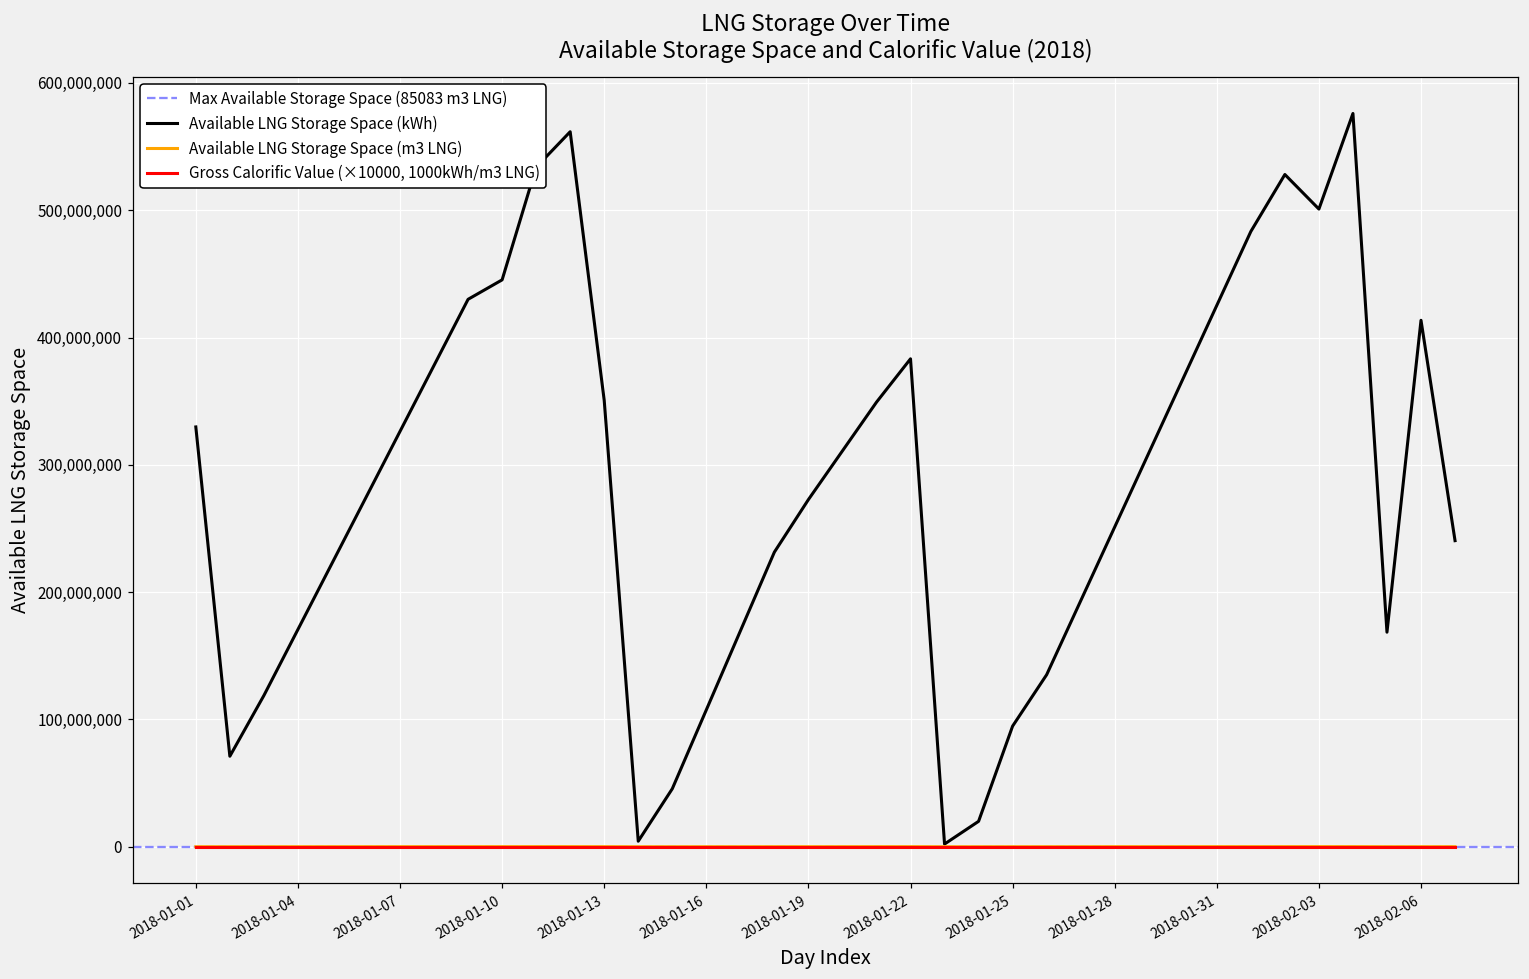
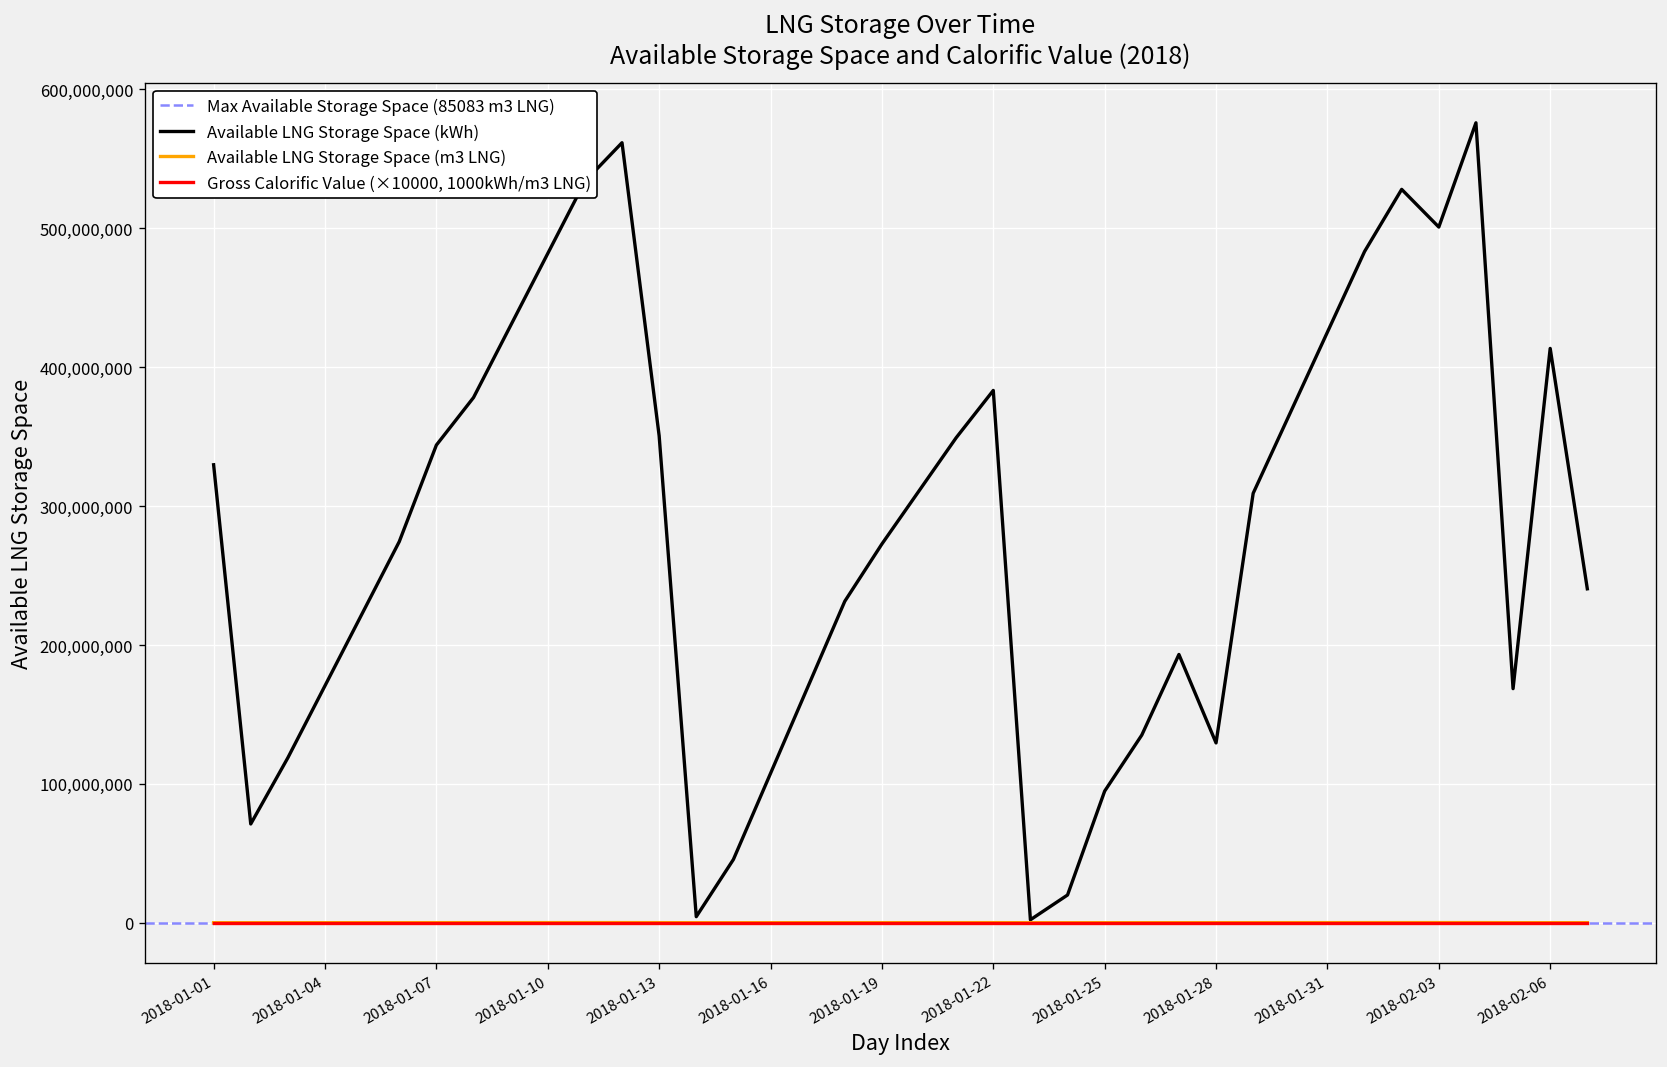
  {
    "Available LNG Storage Space (kWh)": {
      "2018-01-01": "330,000,000",
      "2018-01-04": "171,000,000",
-     "2018-01-07": "326,000,000",
-     "2018-01-10": "445,000,000",
+     "2018-01-07": "344,000,000",
+     "2018-01-10": "482,000,000",
      "2018-01-13": "351,000,000",
      "2018-01-16": "108,000,000",
      "2018-01-19": "273,000,000",
      "2018-01-22": "383,000,000",
      "2018-01-25": "95,000,000",
-     "2018-01-28": "251,000,000",
+     "2018-01-28": "129,000,000",
      "2018-01-31": "425,000,000",
      "2018-02-03": "501,000,000",
      "2018-02-06": "414,000,000"
    },
    "Gross Calorific Value (×10000, 1000kWh/m3 LNG)": {
      "2018-01-01": "0",
      "2018-01-04": "0",
      "2018-01-07": "0",
      "2018-01-10": "0",
      "2018-01-13": "0",
      "2018-01-16": "0",
      "2018-01-19": "0",
      "2018-01-22": "0",
      "2018-01-25": "0",
      "2018-01-28": "0",
      "2018-01-31": "0",
      "2018-02-03": "0",
      "2018-02-06": "0"
    }
  }
